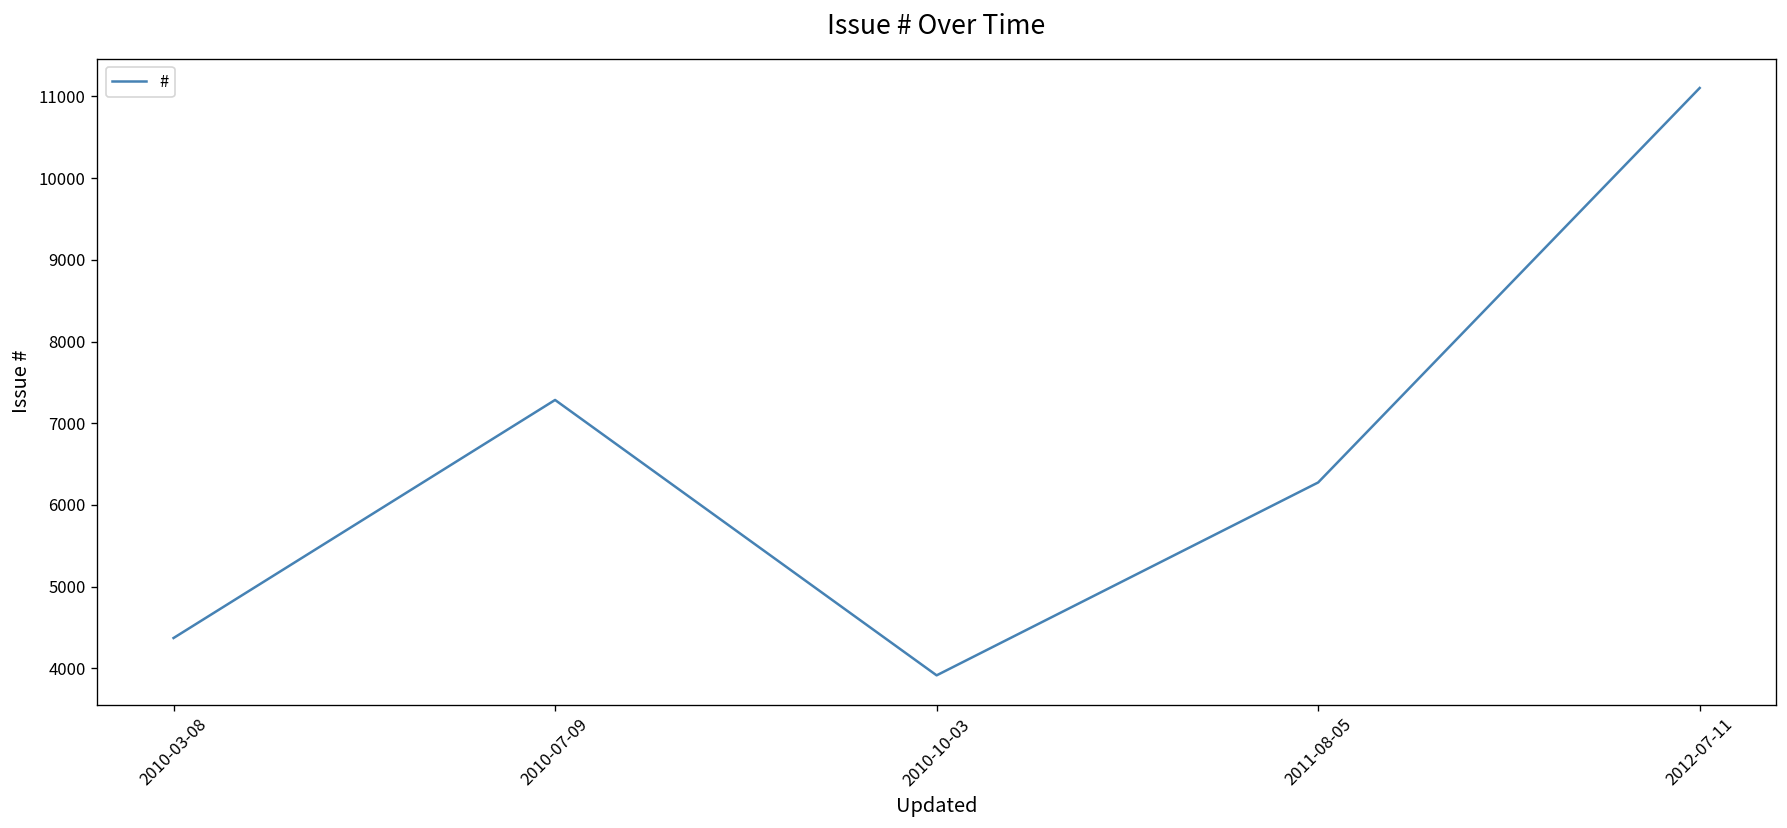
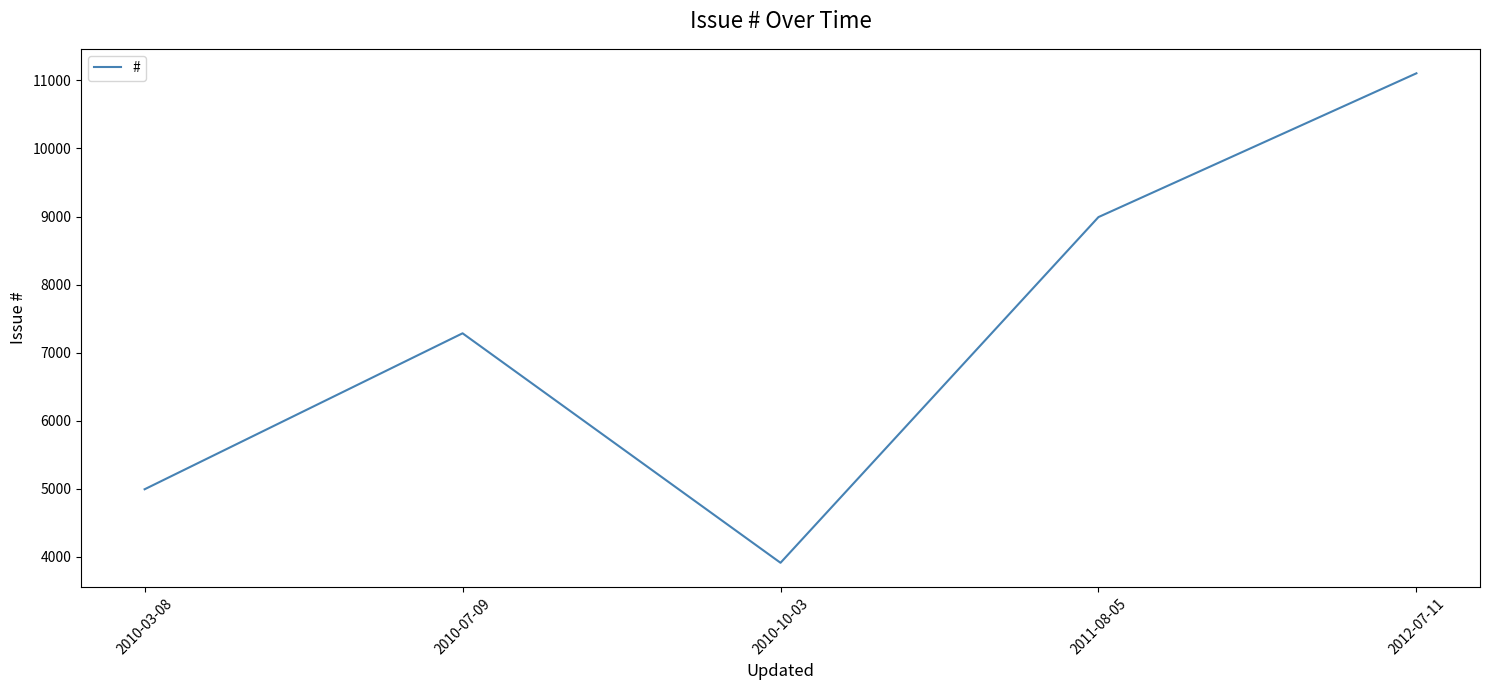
  {
-   "2010-03-08": 4400,
+   "2010-03-08": 5000,
    "2010-07-09": 7300,
    "2010-10-03": 3900,
-   "2011-08-05": 6300,
+   "2011-08-05": 9000,
    "2012-07-11": 11100
  }
